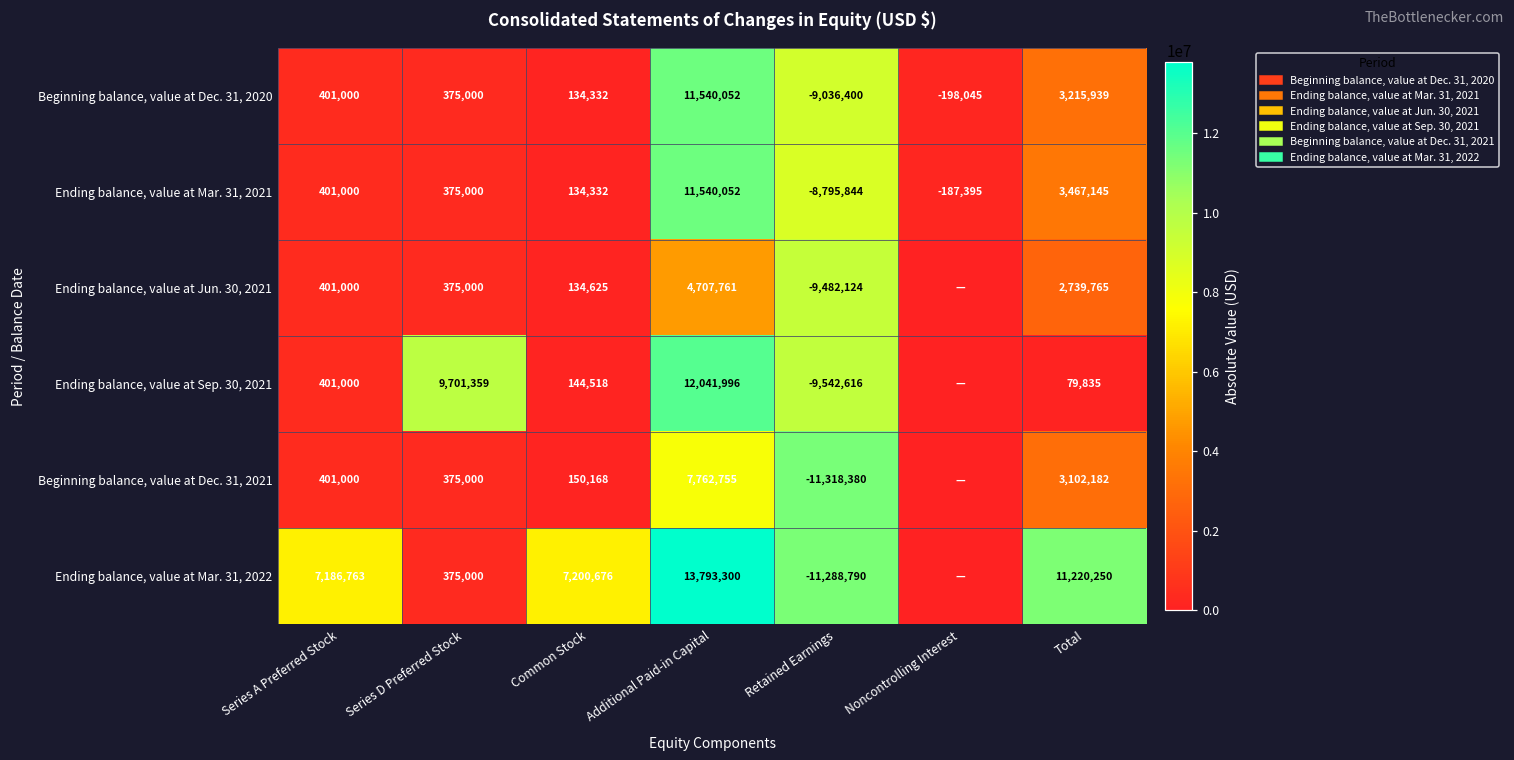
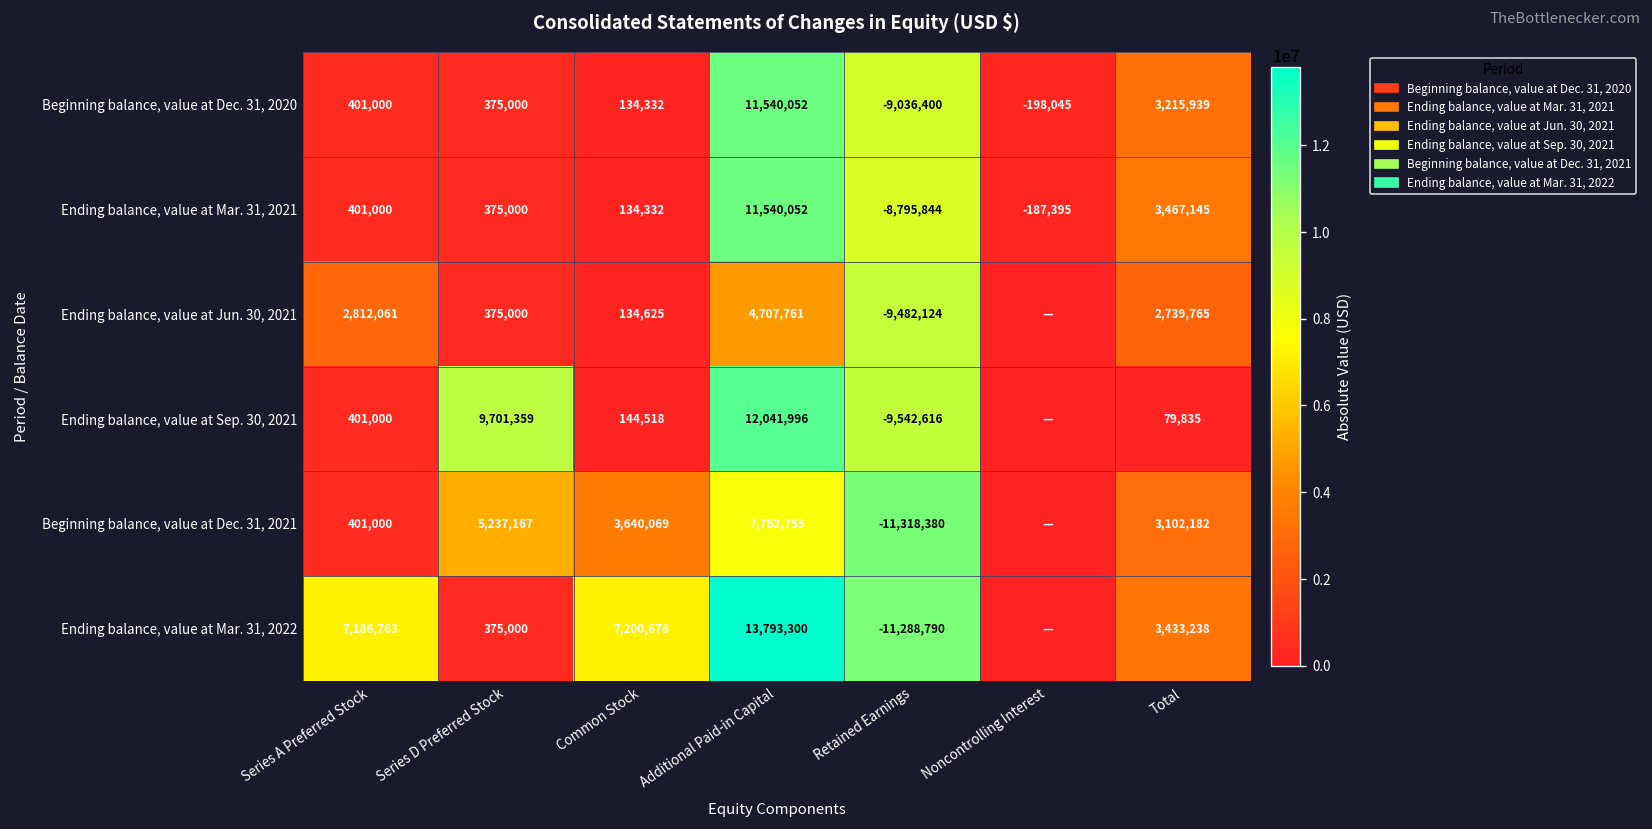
  {
    "Beginning balance, value at Dec. 31, 2020": {
      "Series A Preferred Stock": "401,000",
      "Series D Preferred Stock": "375,000",
      "Common Stock": "134,332",
      "Additional Paid-in Capital": "11,540,052",
      "Retained Earnings": "-9,036,400",
      "Noncontrolling Interest": "-198,045",
      "Total": "3,215,939"
    },
    "Ending balance, value at Mar. 31, 2021": {
      "Series A Preferred Stock": "401,000",
      "Series D Preferred Stock": "375,000",
      "Common Stock": "134,332",
      "Additional Paid-in Capital": "11,540,052",
      "Retained Earnings": "-8,795,844",
      "Noncontrolling Interest": "-187,395",
      "Total": "3,467,145"
    },
    "Ending balance, value at Jun. 30, 2021": {
-     "Series A Preferred Stock": "401,000",
+     "Series A Preferred Stock": "2,812,061",
      "Series D Preferred Stock": "375,000",
      "Common Stock": "134,625",
      "Additional Paid-in Capital": "4,707,761",
      "Retained Earnings": "-9,482,124",
      "Total": "2,739,765"
    },
    "Ending balance, value at Sep. 30, 2021": {
      "Series A Preferred Stock": "401,000",
      "Series D Preferred Stock": "9,701,359",
      "Common Stock": "144,518",
      "Additional Paid-in Capital": "12,041,996",
      "Retained Earnings": "-9,542,616",
      "Total": "79,835"
    },
    "Beginning balance, value at Dec. 31, 2021": {
      "Series A Preferred Stock": "401,000",
-     "Series D Preferred Stock": "375,000",
-     "Common Stock": "150,168",
+     "Series D Preferred Stock": "5,237,167",
+     "Common Stock": "3,640,069",
      "Additional Paid-in Capital": "7,762,755",
      "Retained Earnings": "-11,318,380",
      "Total": "3,102,182"
    },
    "Ending balance, value at Mar. 31, 2022": {
      "Series A Preferred Stock": "7,186,763",
      "Series D Preferred Stock": "375,000",
      "Common Stock": "7,200,676",
      "Additional Paid-in Capital": "13,793,300",
      "Retained Earnings": "-11,288,790",
-     "Total": "11,220,250"
+     "Total": "3,433,238"
    }
  }
